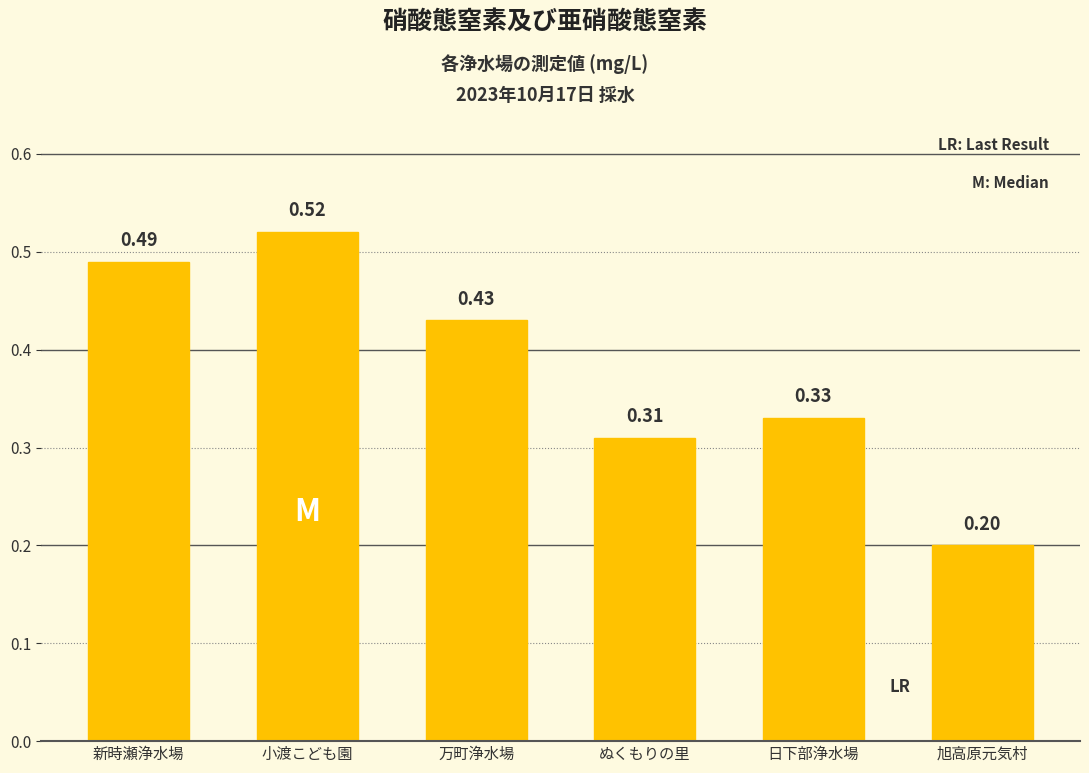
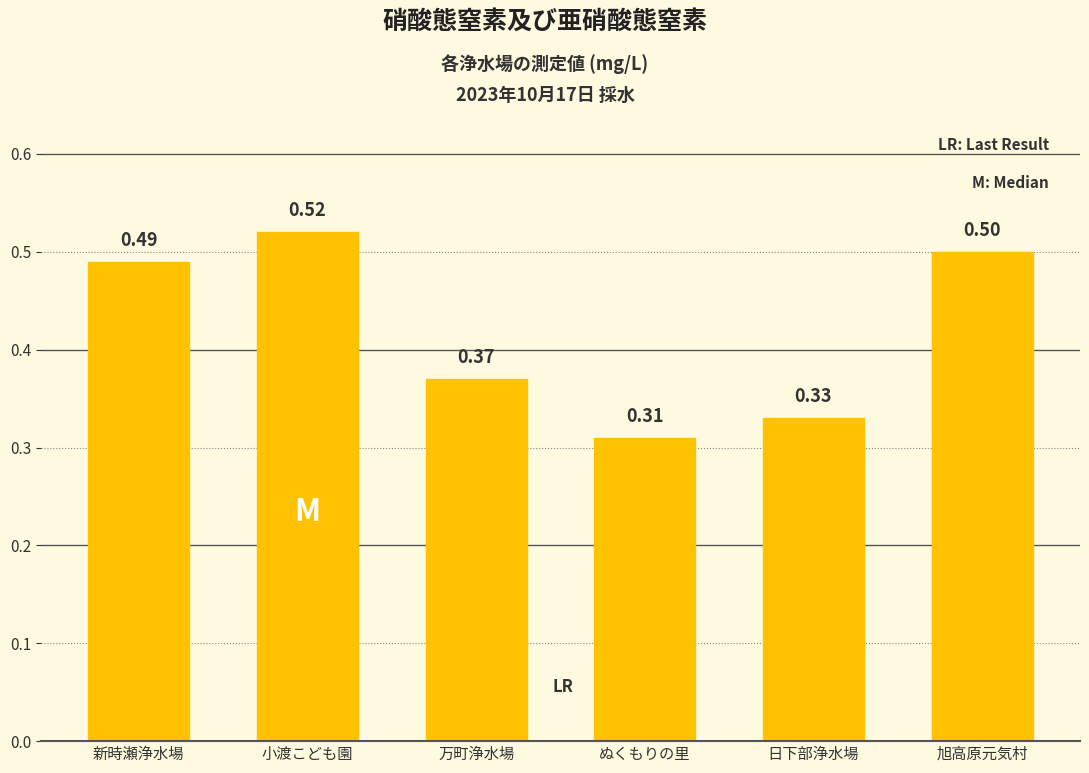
  {
    "新時瀬浄水場": 0.49,
    "小渡こども園": 0.52,
-   "万町浄水場": 0.43,
+   "万町浄水場": 0.37,
    "ぬくもりの里": 0.31,
    "日下部浄水場": 0.33,
-   "旭高原元気村": 0.20
+   "旭高原元気村": 0.50
  }
